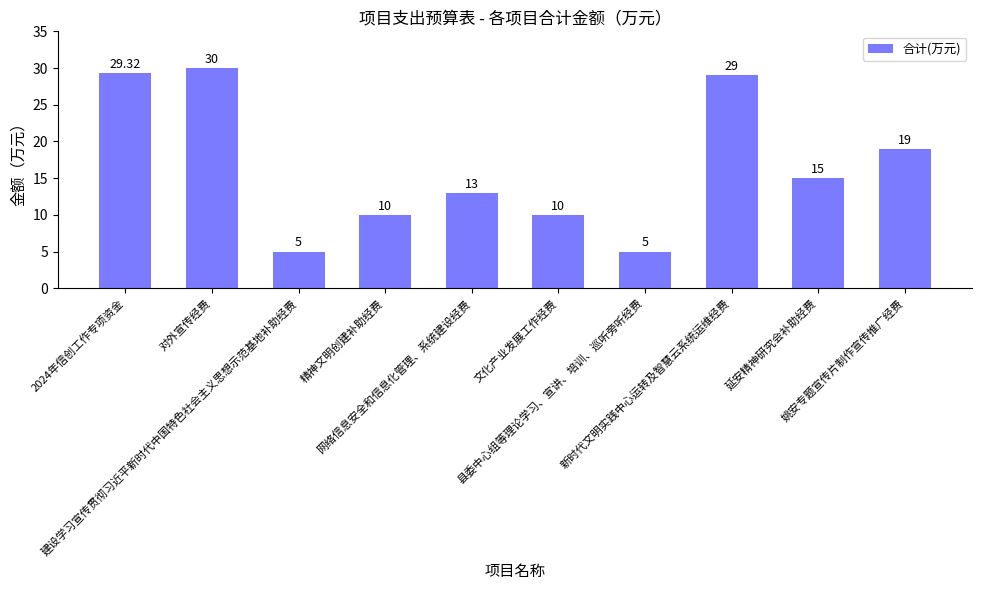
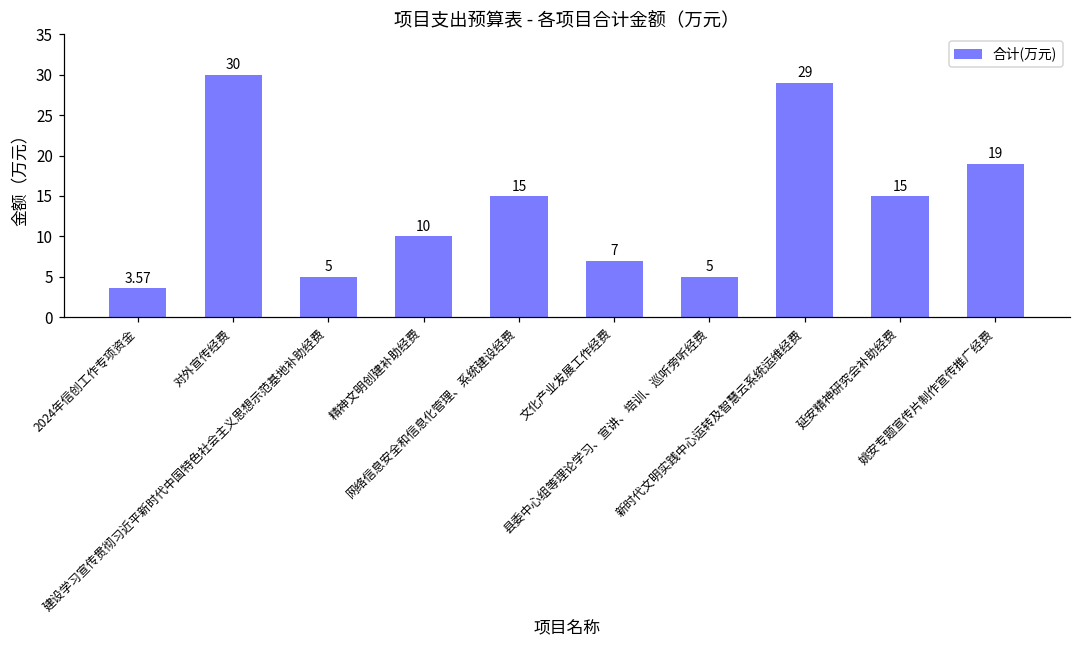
  {
-   "2024年信创工作专项资金": 29.32,
+   "2024年信创工作专项资金": 3.57,
    "对外宣传经费": 30,
    "建设学习宣传贯彻习近平新时代中国特色社会主义思想示范基地补助经费": 5,
    "精神文明创建补助经费": 10,
-   "网络信息安全和信息化管理、系统建设经费": 13,
-   "文化产业发展工作经费": 10,
+   "网络信息安全和信息化管理、系统建设经费": 15,
+   "文化产业发展工作经费": 7,
    "县委中心组等理论学习、宣讲、培训、巡听旁听经费": 5,
    "新时代文明实践中心运转及智慧云系统运维经费": 29,
    "延安精神研究会补助经费": 15,
    "姚安专题宣传片制作宣传推广经费": 19
  }
